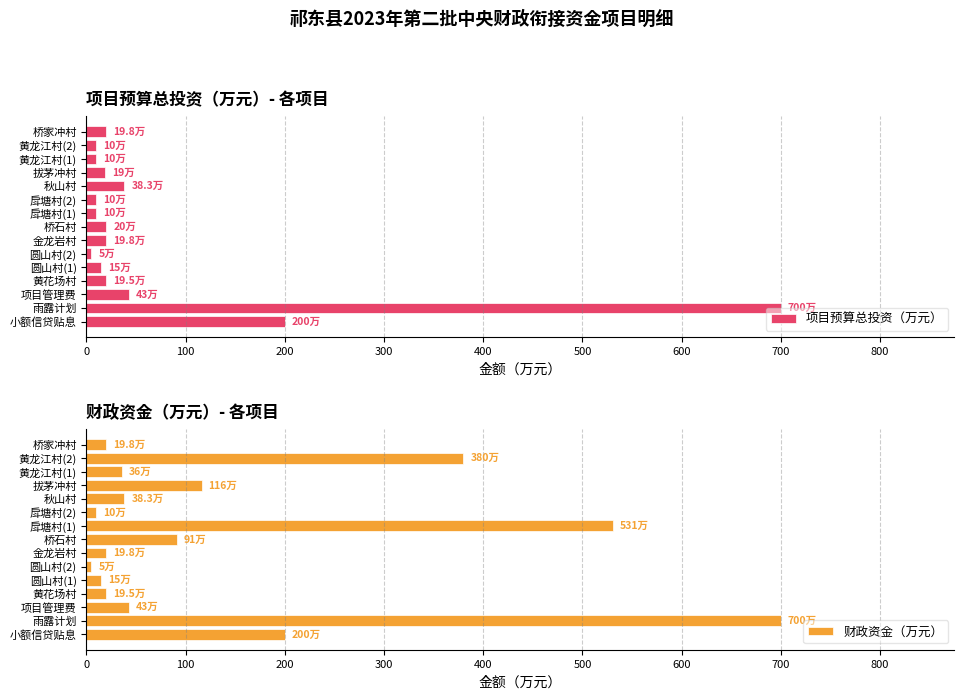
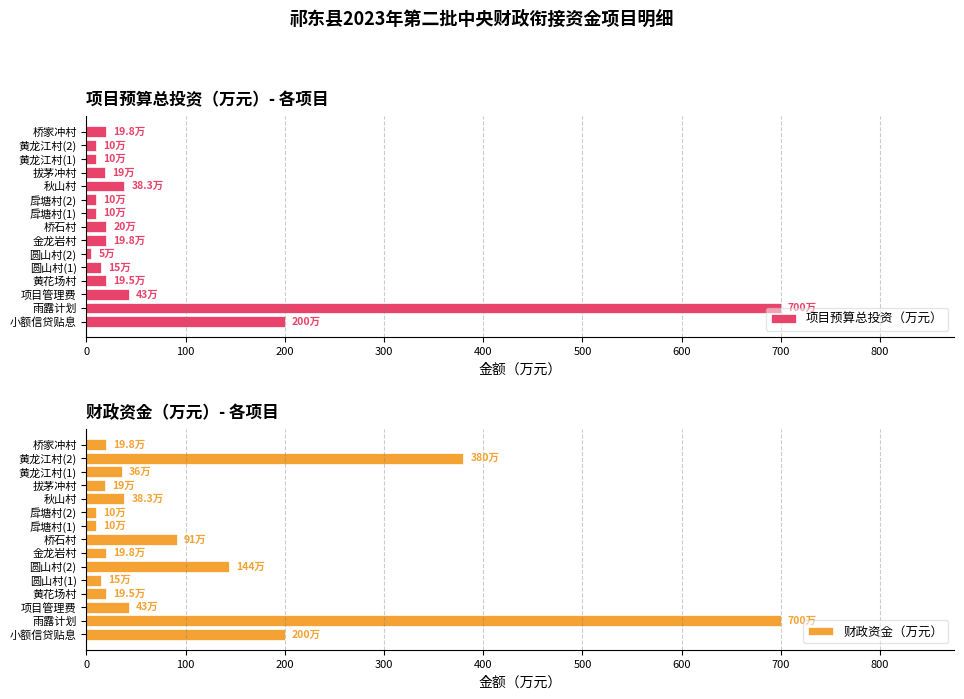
  {
    "项目预算总投资（万元）- 各项目": {
      "桥家冲村": "19.8万",
      "黄龙江村(2)": "10万",
      "黄龙江村(1)": "10万",
      "拔茅冲村": "19万",
      "秋山村": "38.3万",
      "戽塘村(2)": "10万",
      "戽塘村(1)": "10万",
      "桥石村": "20万",
      "金龙岩村": "19.8万",
      "圆山村(2)": "5万",
      "圆山村(1)": "15万",
      "黄花场村": "19.5万",
      "项目管理费": "43万",
      "小额信贷贴息": "200万"
    },
    "财政资金（万元）- 各项目": {
      "桥家冲村": "19.8万",
      "黄龙江村(2)": "380万",
      "黄龙江村(1)": "36万",
-     "拔茅冲村": "116万",
+     "拔茅冲村": "19万",
      "秋山村": "38.3万",
      "戽塘村(2)": "10万",
-     "戽塘村(1)": "531万",
+     "戽塘村(1)": "10万",
      "桥石村": "91万",
      "金龙岩村": "19.8万",
-     "圆山村(2)": "5万",
+     "圆山村(2)": "144万",
      "圆山村(1)": "15万",
      "黄花场村": "19.5万",
      "项目管理费": "43万",
      "小额信贷贴息": "200万"
    }
  }
